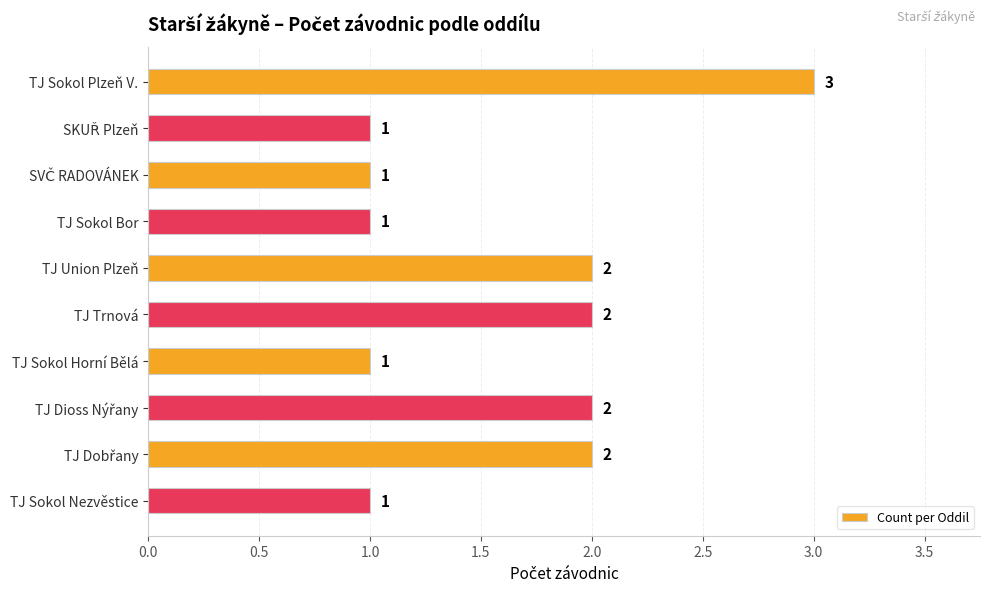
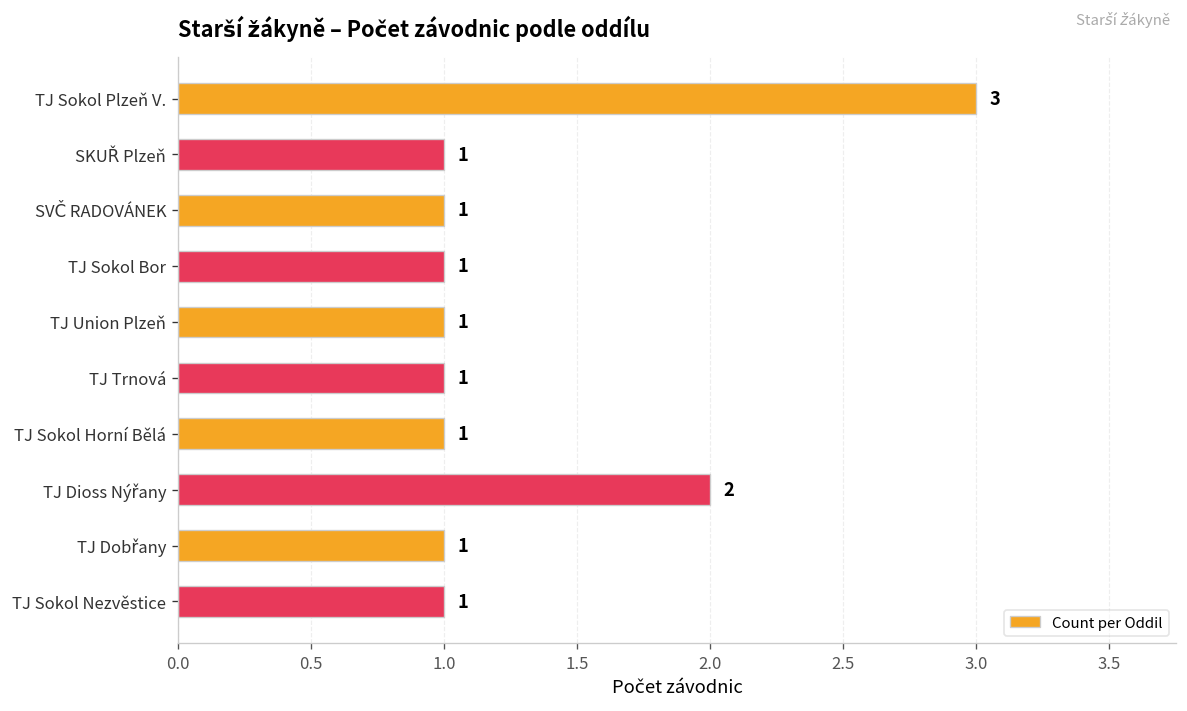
  {
    "TJ Sokol Plzeň V.": 3,
    "SKUŘ Plzeň": 1,
    "SVČ RADOVÁNEK": 1,
    "TJ Sokol Bor": 1,
-   "TJ Union Plzeň": 2,
-   "TJ Trnová": 2,
+   "TJ Union Plzeň": 1,
+   "TJ Trnová": 1,
    "TJ Sokol Horní Bělá": 1,
    "TJ Dioss Nýřany": 2,
-   "TJ Dobřany": 2,
+   "TJ Dobřany": 1,
    "TJ Sokol Nezvěstice": 1
  }
